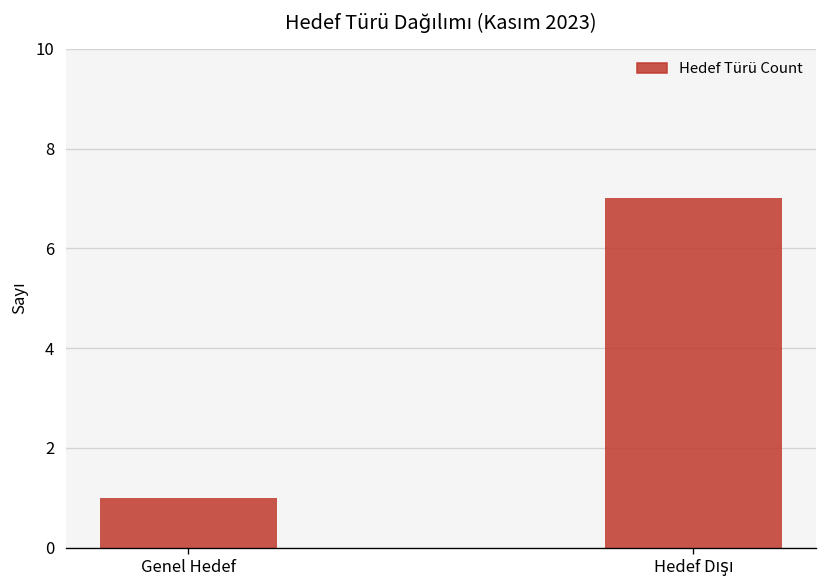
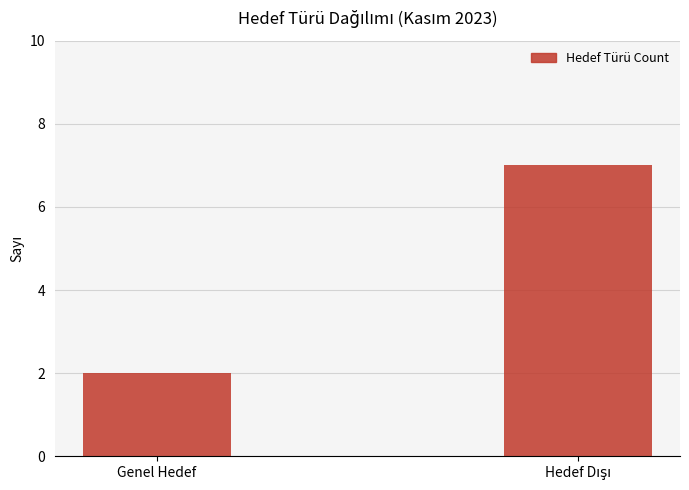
  {
-   "Genel Hedef": 1,
+   "Genel Hedef": 2,
    "Hedef Dışı": 7
  }
